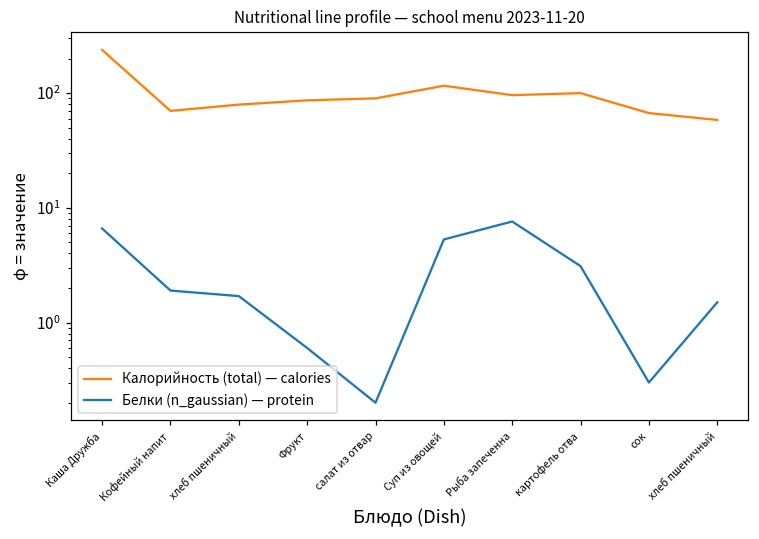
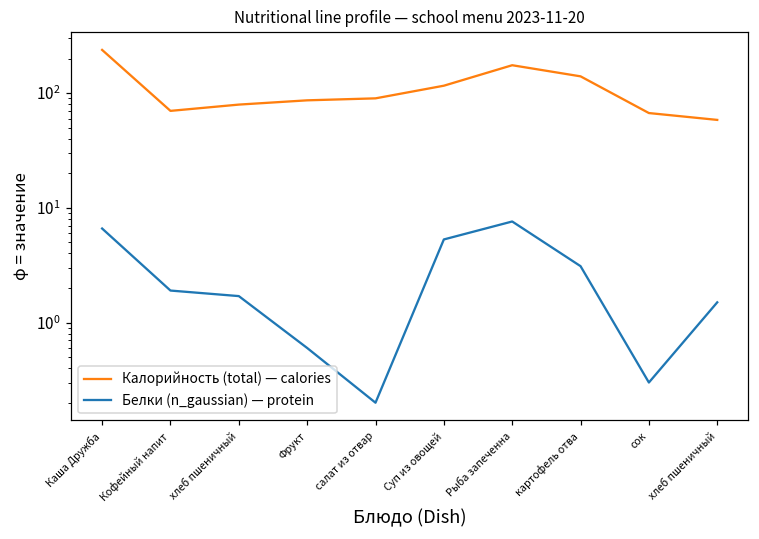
  {
    "Калорийность (total) — calories": {
      "Каша Дружба": 240,
      "Кофейный напит": 70,
      "Фрукт": 90,
      "салат из отвар": 90,
      "Суп из овощей": 120,
-     "Рыба запеченна": 100,
-     "картофель отва": 100,
+     "Рыба запеченна": 180,
+     "картофель отва": 140,
      "сок": 70
    },
    "Белки (n_gaussian) — protein": {
      "Каша Дружба": 7,
      "Кофейный напит": 2,
      "Фрукт": 0.6,
      "салат из отвар": 0.20,
      "Суп из овощей": 5,
      "Рыба запеченна": 8,
      "картофель отва": 3,
      "сок": 0.30
    }
  }
